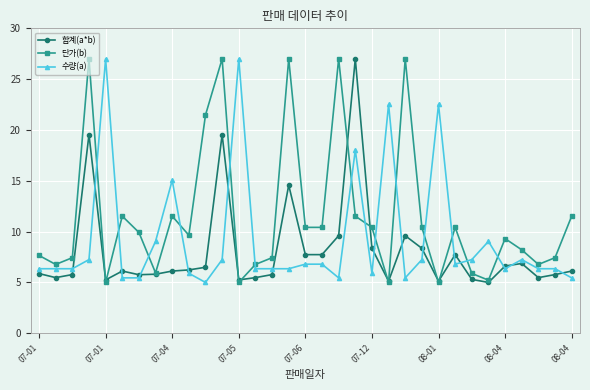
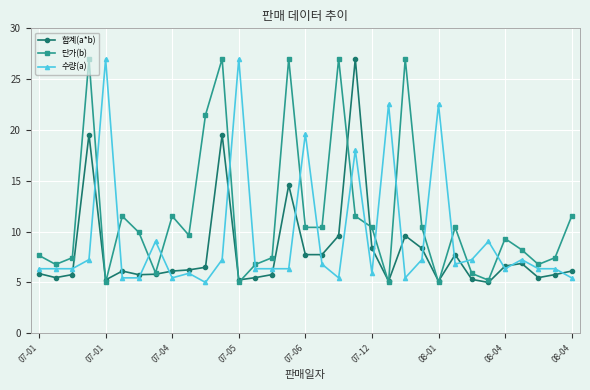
  {
    "수량(a)": {
-     "07-04": 15.1,
+     "07-04": 5.4,
      "07-05": 27.0,
-     "07-06": 6.8,
+     "07-06": 19.6,
      "07-12": 5.9,
      "08-01": 22.5
    }
  }
